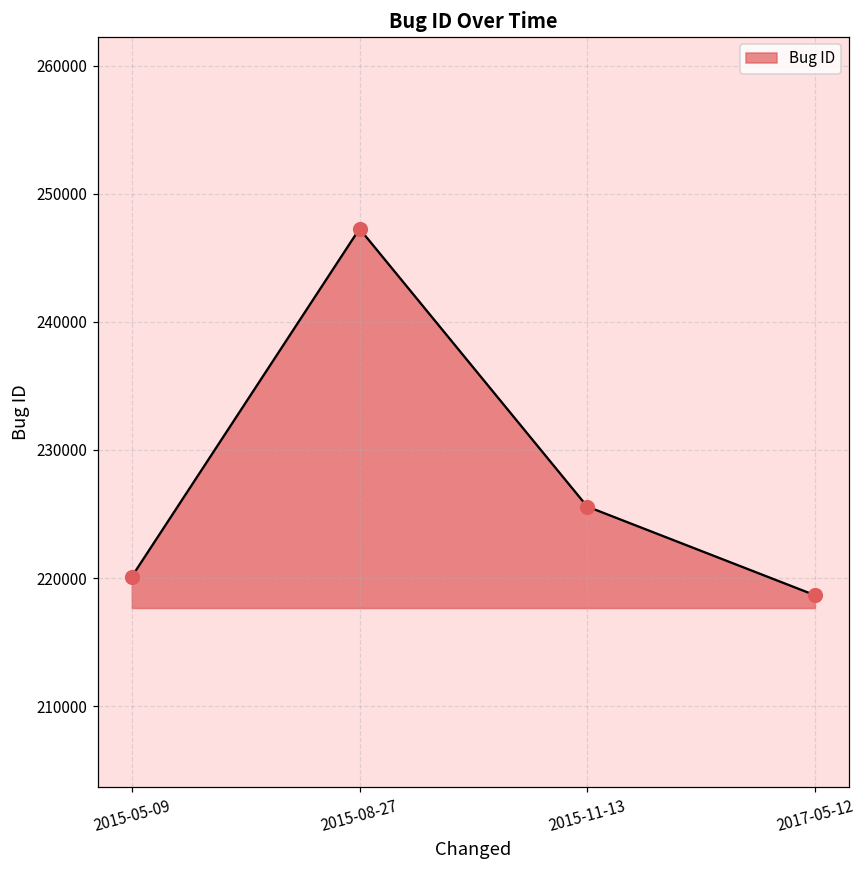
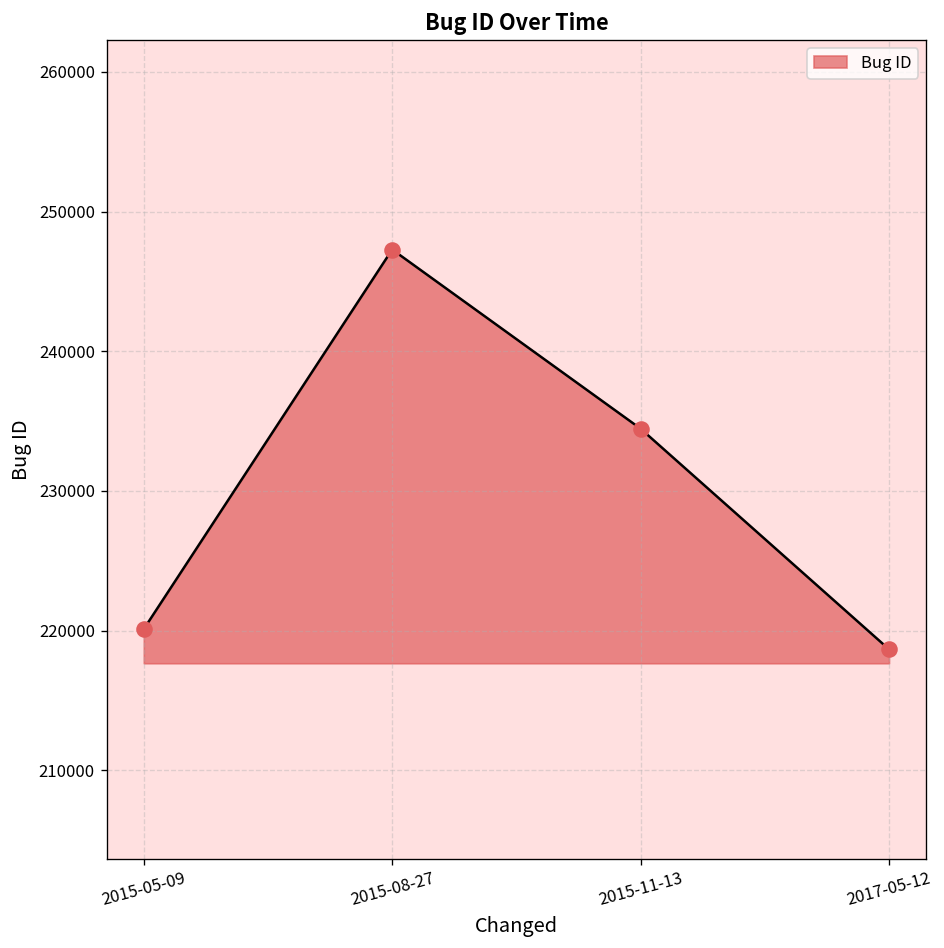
  {
    "2015-05-09": 220100,
    "2015-08-27": 247300,
-   "2015-11-13": 225600,
+   "2015-11-13": 234500,
    "2017-05-12": 218700
  }
